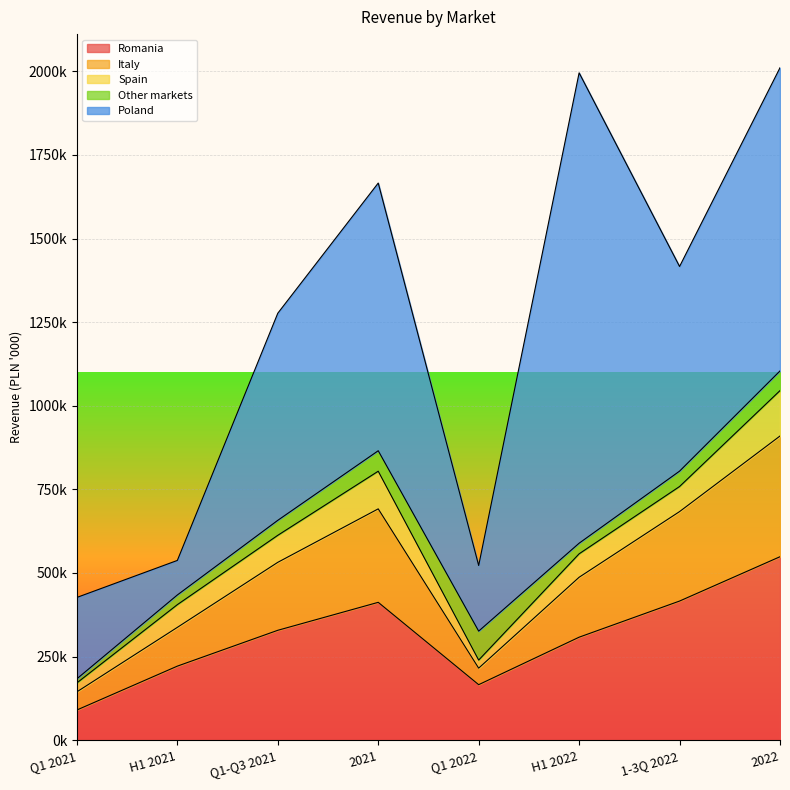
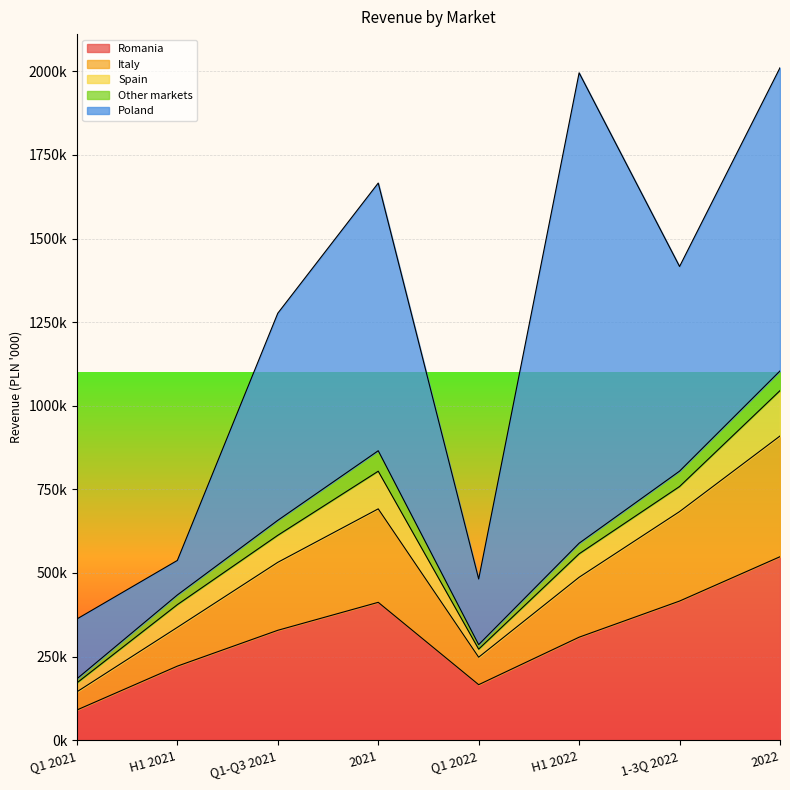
  {
    "Romania": {
      "Q1 2021": 90000,
      "H1 2021": 220000,
      "Q1-Q3 2021": 330000,
      "2021": 410000,
      "Q1 2022": 170000,
      "H1 2022": 310000,
      "1-3Q 2022": 420000,
      "2022": 550000
    },
    "Italy": {
      "Q1 2021": 50000,
      "H1 2021": 120000,
      "Q1-Q3 2021": 200000,
      "2021": 280000,
-     "Q1 2022": 50000,
+     "Q1 2022": 80000,
      "H1 2022": 180000,
      "1-3Q 2022": 270000,
      "2022": 360000
    },
    "Spain": {
      "Q1 2021": 30000,
      "H1 2021": 70000,
      "Q1-Q3 2021": 80000,
      "2021": 110000,
      "Q1 2022": 20000,
      "H1 2022": 70000,
      "1-3Q 2022": 70000,
      "2022": 140000
    },
    "Other markets": {
      "Q1 2021": 10000,
      "H1 2021": 30000,
      "Q1-Q3 2021": 40000,
      "2021": 60000,
-     "Q1 2022": 90000,
+     "Q1 2022": 10000,
      "H1 2022": 30000,
      "1-3Q 2022": 50000,
      "2022": 60000
    },
    "Poland": {
-     "Q1 2021": 240000,
+     "Q1 2021": 180000,
      "H1 2021": 100000,
      "Q1-Q3 2021": 620000,
      "2021": 800000,
      "Q1 2022": 200000,
      "H1 2022": 1410000,
      "1-3Q 2022": 610000,
      "2022": 910000
    }
  }
